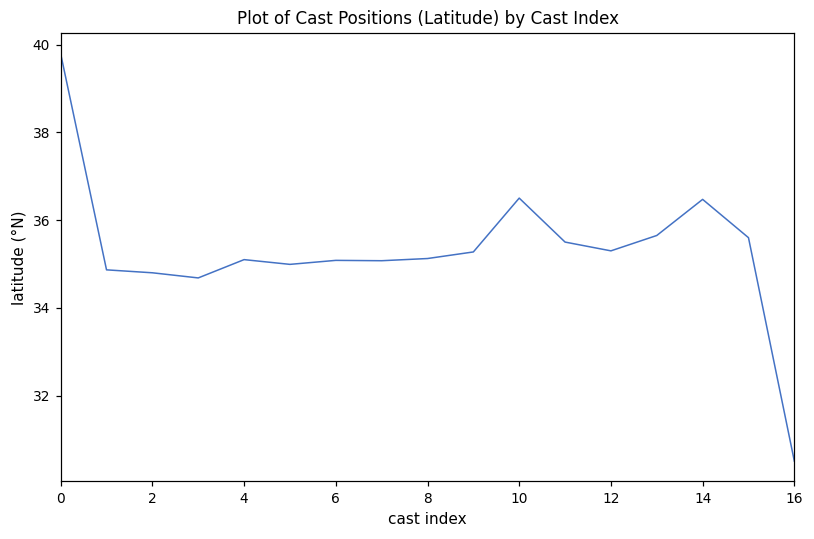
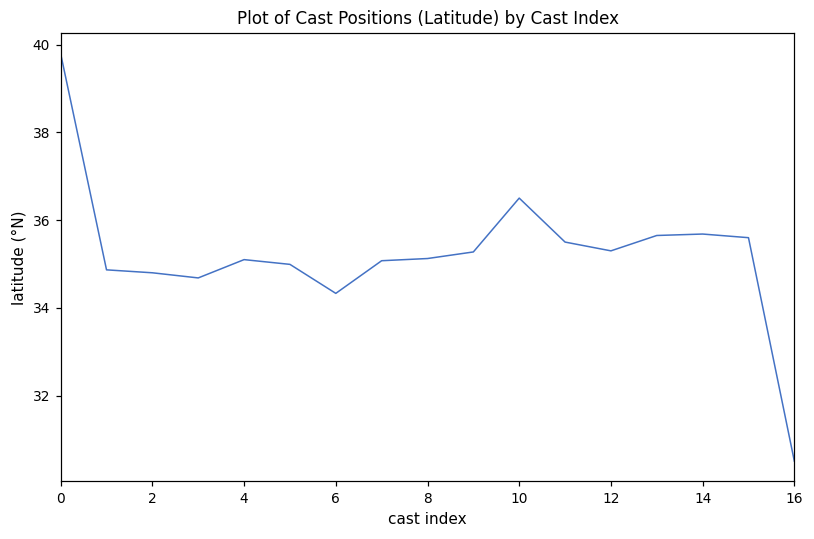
  {
    "0": 39.8,
    "2": 34.8,
    "4": 35.1,
-   "6": 35.1,
+   "6": 34.3,
    "8": 35.1,
    "10": 36.5,
    "12": 35.3,
-   "14": 36.5,
+   "14": 35.7,
    "16": 30.5
  }
